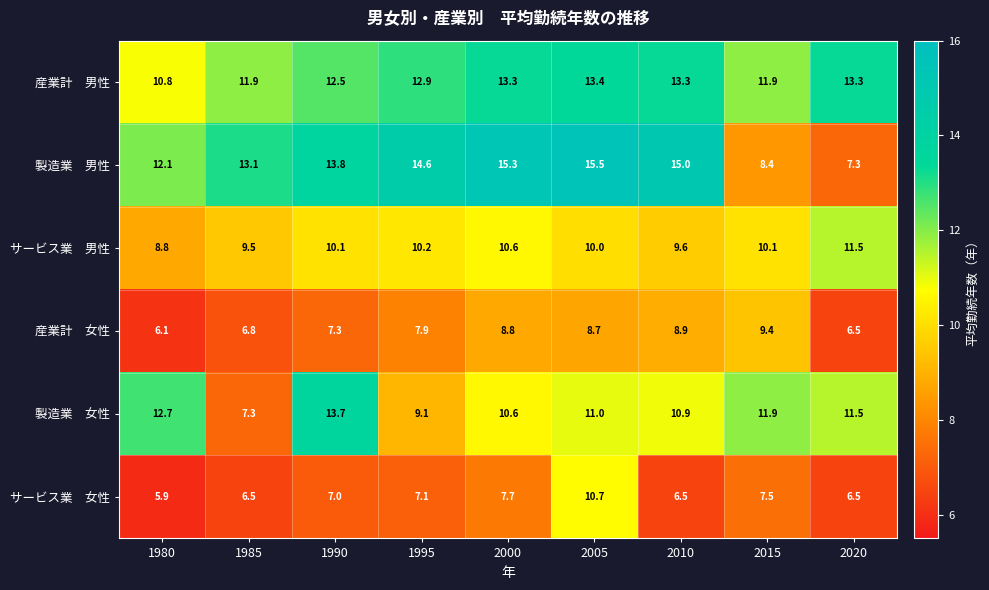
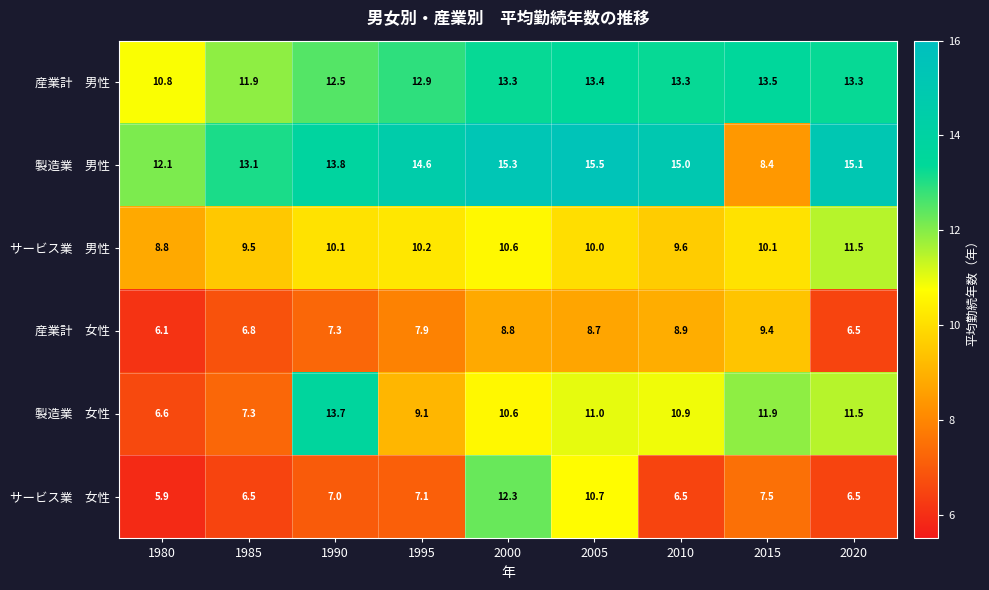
  {
    "産業計 男性": {
      "1980": 10.8,
      "1985": 11.9,
      "1990": 12.5,
      "1995": 12.9,
      "2000": 13.3,
      "2005": 13.4,
      "2010": 13.3,
-     "2015": 11.9,
+     "2015": 13.5,
      "2020": 13.3
    },
    "製造業 男性": {
      "1980": 12.1,
      "1985": 13.1,
      "1990": 13.8,
      "1995": 14.6,
      "2000": 15.3,
      "2005": 15.5,
      "2010": 15.0,
      "2015": 8.4,
-     "2020": 7.3
+     "2020": 15.1
    },
    "サービス業 男性": {
      "1980": 8.8,
      "1985": 9.5,
      "1990": 10.1,
      "1995": 10.2,
      "2000": 10.6,
      "2005": 10.0,
      "2010": 9.6,
      "2015": 10.1,
      "2020": 11.5
    },
    "産業計 女性": {
      "1980": 6.1,
      "1985": 6.8,
      "1990": 7.3,
      "1995": 7.9,
      "2000": 8.8,
      "2005": 8.7,
      "2010": 8.9,
      "2015": 9.4,
      "2020": 6.5
    },
    "製造業 女性": {
-     "1980": 12.7,
+     "1980": 6.6,
      "1985": 7.3,
      "1990": 13.7,
      "1995": 9.1,
      "2000": 10.6,
      "2005": 11.0,
      "2010": 10.9,
      "2015": 11.9,
      "2020": 11.5
    },
    "サービス業 女性": {
      "1980": 5.9,
      "1985": 6.5,
      "1990": 7.0,
      "1995": 7.1,
-     "2000": 7.7,
+     "2000": 12.3,
      "2005": 10.7,
      "2010": 6.5,
      "2015": 7.5,
      "2020": 6.5
    }
  }
